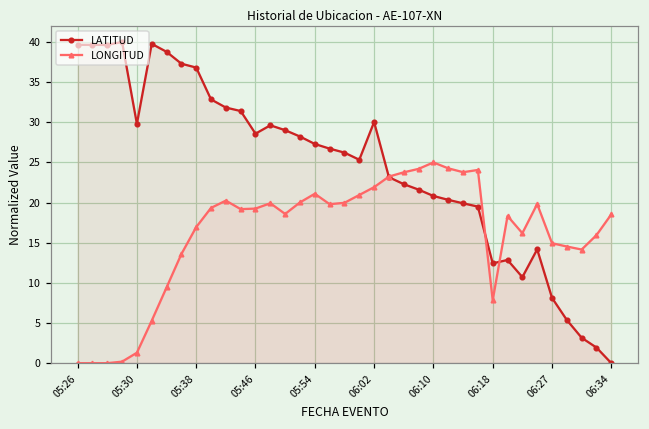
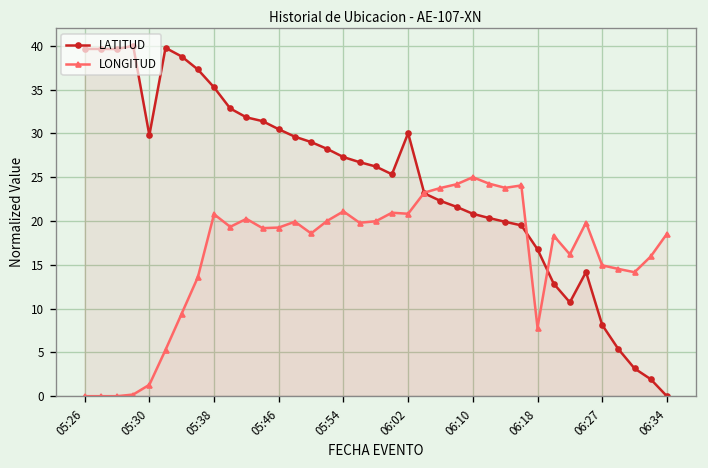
  {
    "LATITUD": {
      "05:30": 30,
-     "05:38": 37,
-     "05:46": 29,
+     "05:38": 35,
+     "05:46": 30,
      "05:54": 27,
      "06:02": 30,
      "06:10": 21,
-     "06:18": 12,
+     "06:18": 17,
      "06:34": 0
    },
    "LONGITUD": {
      "05:30": 1,
-     "05:38": 17,
+     "05:38": 21,
      "05:46": 19,
      "05:54": 21,
-     "06:02": 22,
+     "06:02": 21,
      "06:10": 25,
      "06:18": 8,
      "06:34": 19
    }
  }
